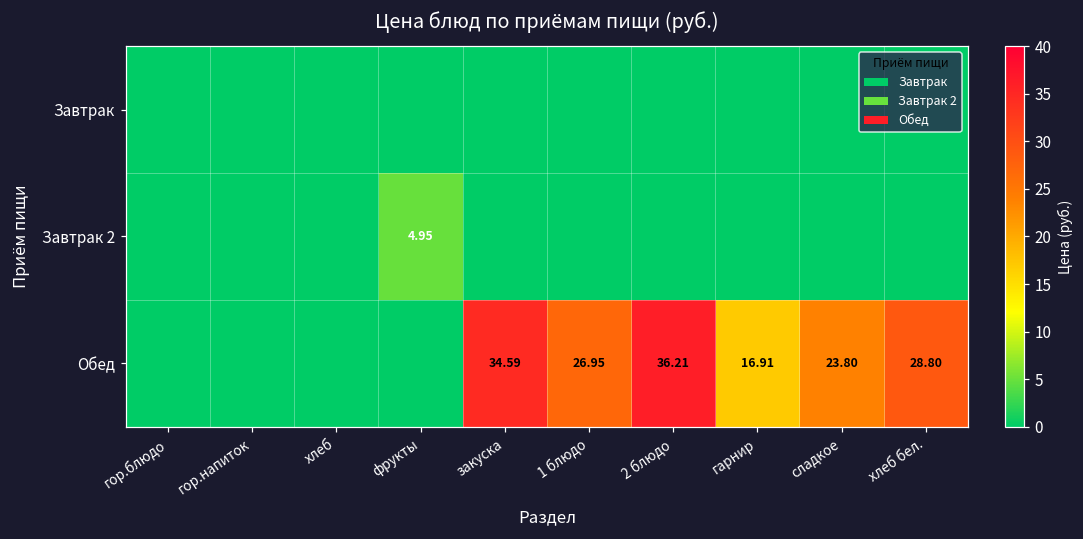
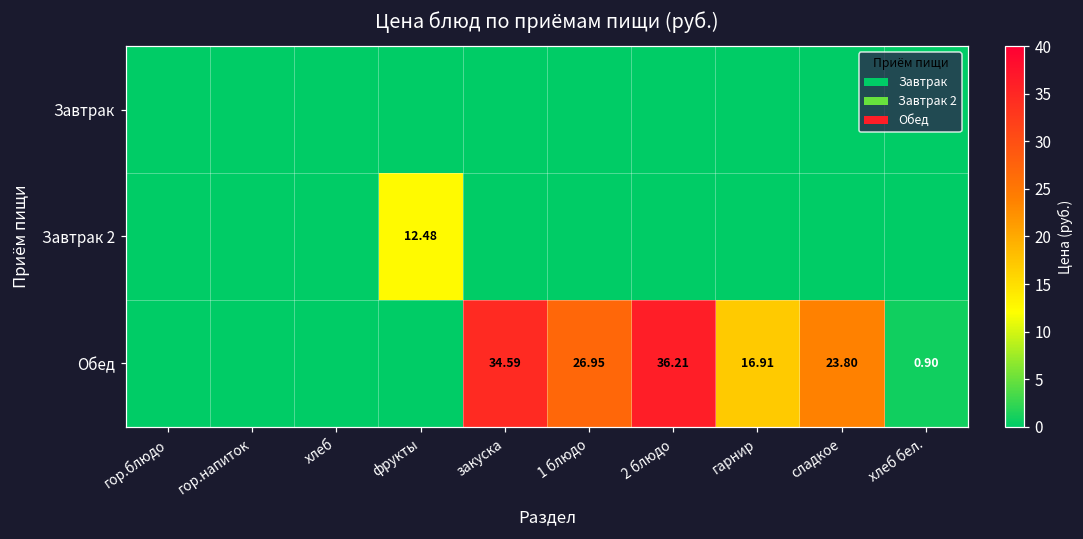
  {
    "Завтрак 2": {
-     "фрукты": 4.95
+     "фрукты": 12.48
    },
    "Обед": {
      "закуска": 34.59,
      "1 блюдо": 26.95,
      "2 блюдо": 36.21,
      "гарнир": 16.91,
      "сладкое": 23.80,
-     "хлеб бел.": 28.80
+     "хлеб бел.": 0.90
    }
  }
